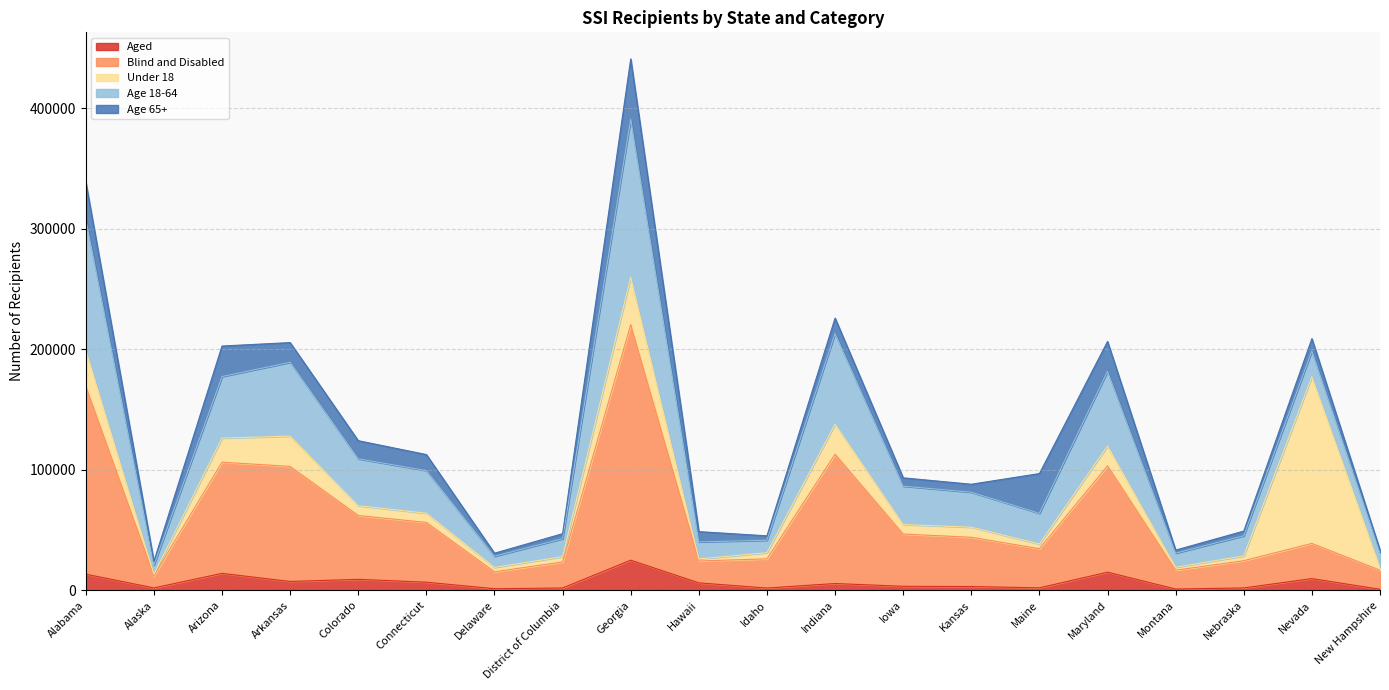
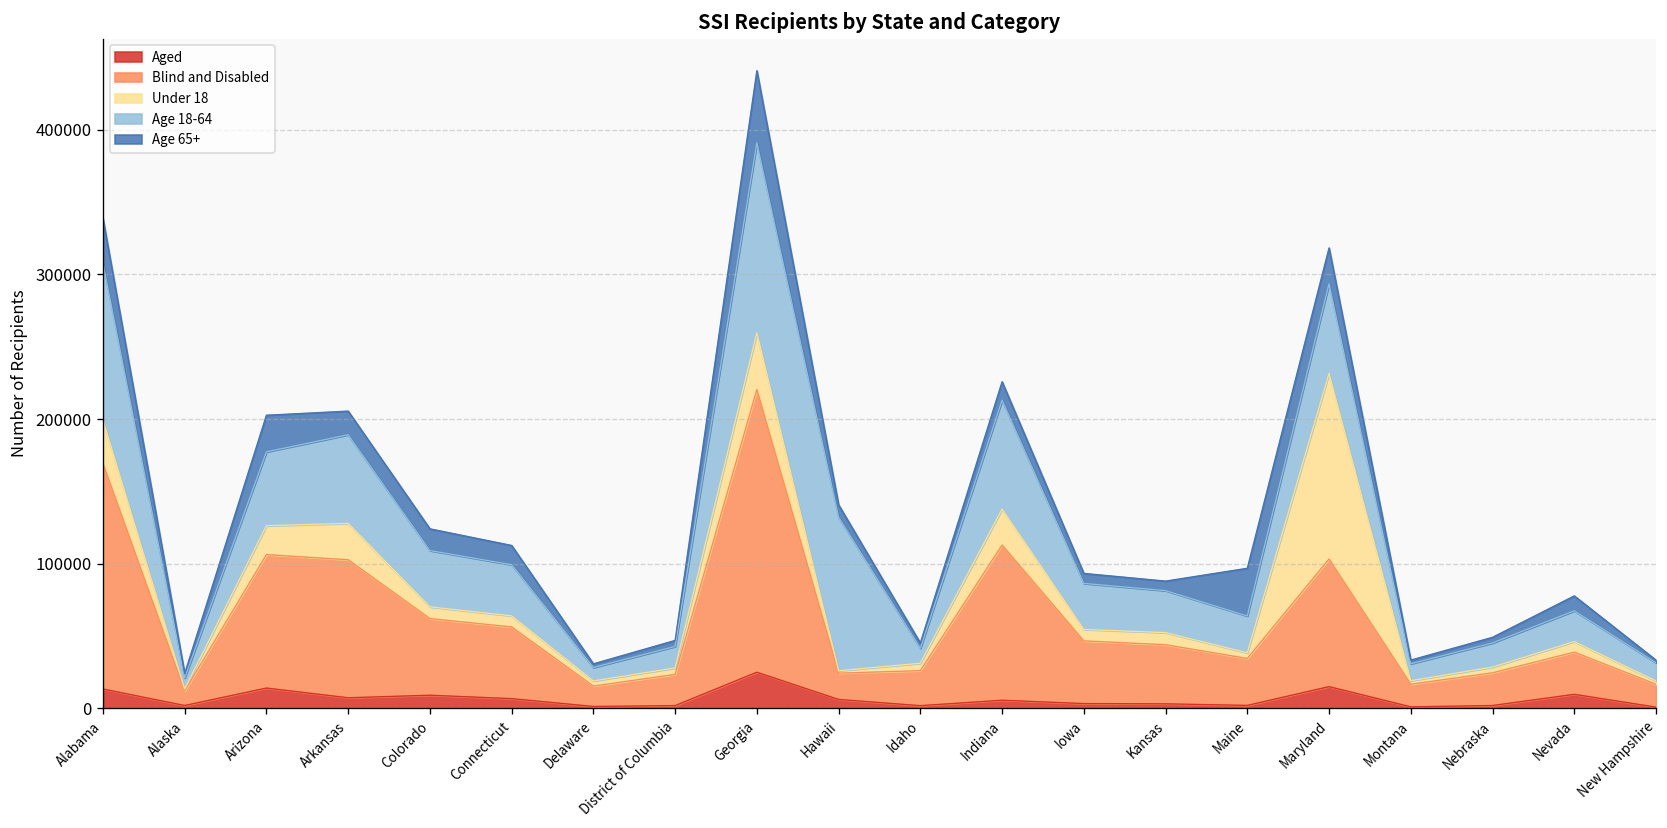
  {
    "Aged": {
      "Alabama": 13000,
      "Alaska": 2000,
      "Arizona": 14000,
      "Arkansas": 7000,
      "Colorado": 9000,
      "Connecticut": 7000,
      "Delaware": 1000,
      "District of Columbia": 2000,
      "Georgia": 25000,
      "Hawaii": 6000,
      "Idaho": 2000,
      "Indiana": 6000,
      "Iowa": 3000,
      "Kansas": 3000,
      "Maine": 2000,
      "Maryland": 15000,
      "Montana": 1000,
      "Nebraska": 2000,
      "Nevada": 10000,
      "New Hampshire": 1000
    },
    "Blind and Disabled": {
      "Alabama": 156000,
      "Arizona": 92000,
      "Arkansas": 95000,
      "Colorado": 53000,
      "Connecticut": 50000,
      "Delaware": 14000,
      "District of Columbia": 22000,
      "Georgia": 195000,
      "Idaho": 24000,
      "Indiana": 107000,
      "Iowa": 43000,
      "Kansas": 41000,
      "Maine": 32000,
      "Maryland": 88000,
      "Montana": 16000,
      "Nebraska": 23000,
      "Nevada": 29000,
      "New Hampshire": 16000
    },
    "Under 18": {
      "Alabama": 30000,
      "Arizona": 20000,
      "Arkansas": 25000,
      "Colorado": 8000,
      "Connecticut": 8000,
      "Delaware": 4000,
      "District of Columbia": 4000,
      "Georgia": 39000,
      "Idaho": 5000,
      "Indiana": 25000,
      "Iowa": 8000,
      "Kansas": 8000,
      "Maine": 4000,
-     "Maryland": 16000,
+     "Maryland": 128000,
      "Montana": 2000,
      "Nebraska": 4000,
-     "Nevada": 138000,
+     "Nevada": 7000,
      "New Hampshire": 2000
    },
    "Age 18-64": {
      "Alabama": 109000,
      "Alaska": 8000,
      "Arizona": 51000,
      "Arkansas": 61000,
      "Colorado": 39000,
      "Connecticut": 35000,
      "Delaware": 9000,
      "District of Columbia": 15000,
      "Georgia": 131000,
-     "Hawaii": 14000,
+     "Hawaii": 106000,
      "Idaho": 10000,
      "Indiana": 75000,
      "Iowa": 32000,
      "Kansas": 29000,
      "Maine": 25000,
      "Maryland": 62000,
      "Montana": 12000,
      "Nebraska": 17000,
      "Nevada": 21000
    },
    "Age 65+": {
      "Alabama": 31000,
      "Alaska": 3000,
      "Arizona": 25000,
      "Arkansas": 16000,
      "Colorado": 15000,
      "Connecticut": 13000,
      "Delaware": 3000,
      "District of Columbia": 4000,
      "Georgia": 50000,
      "Hawaii": 9000,
      "Idaho": 4000,
      "Indiana": 13000,
      "Iowa": 7000,
      "Kansas": 7000,
      "Maine": 33000,
      "Maryland": 25000,
      "Montana": 3000,
      "Nebraska": 4000,
      "Nevada": 10000
    }
  }
